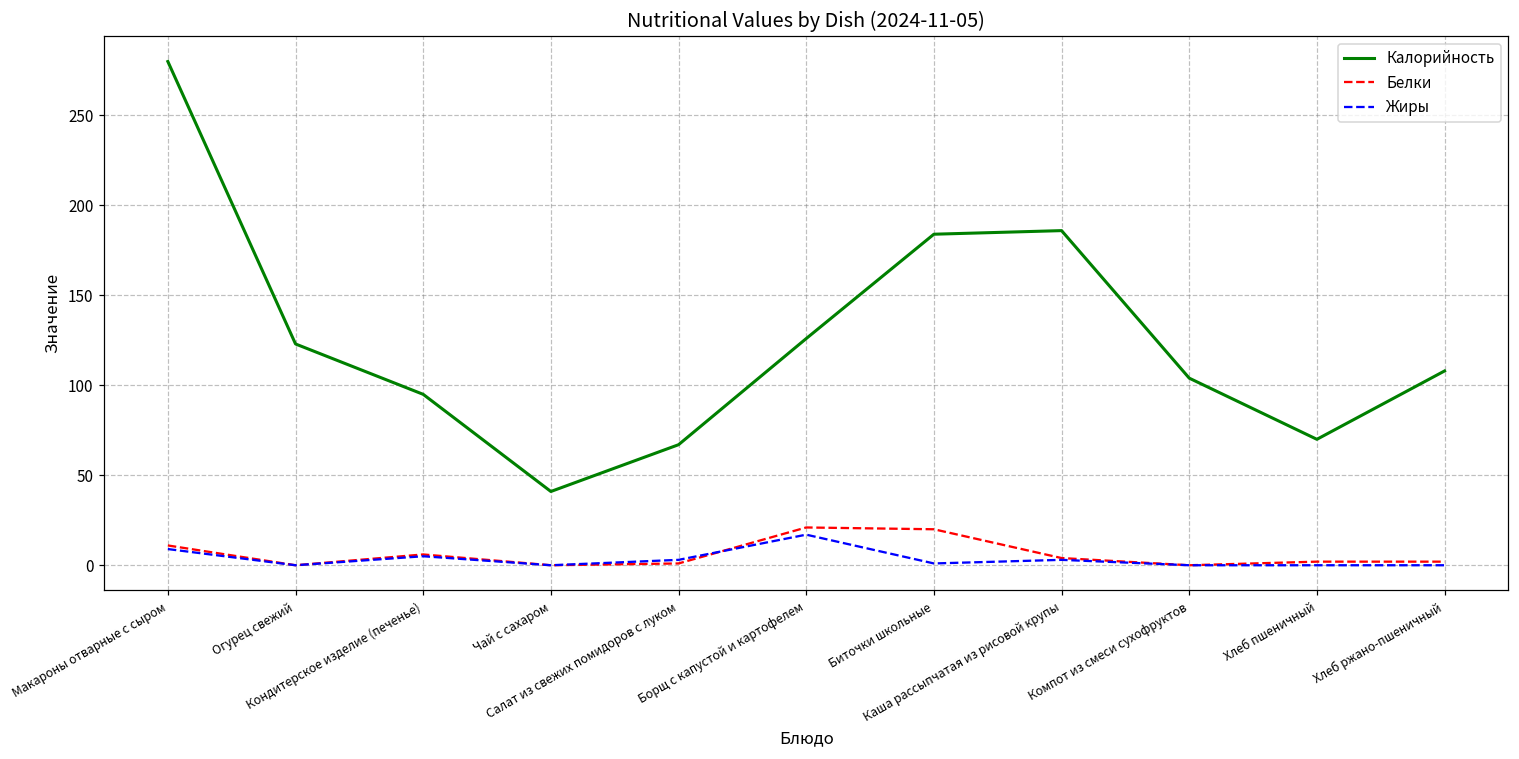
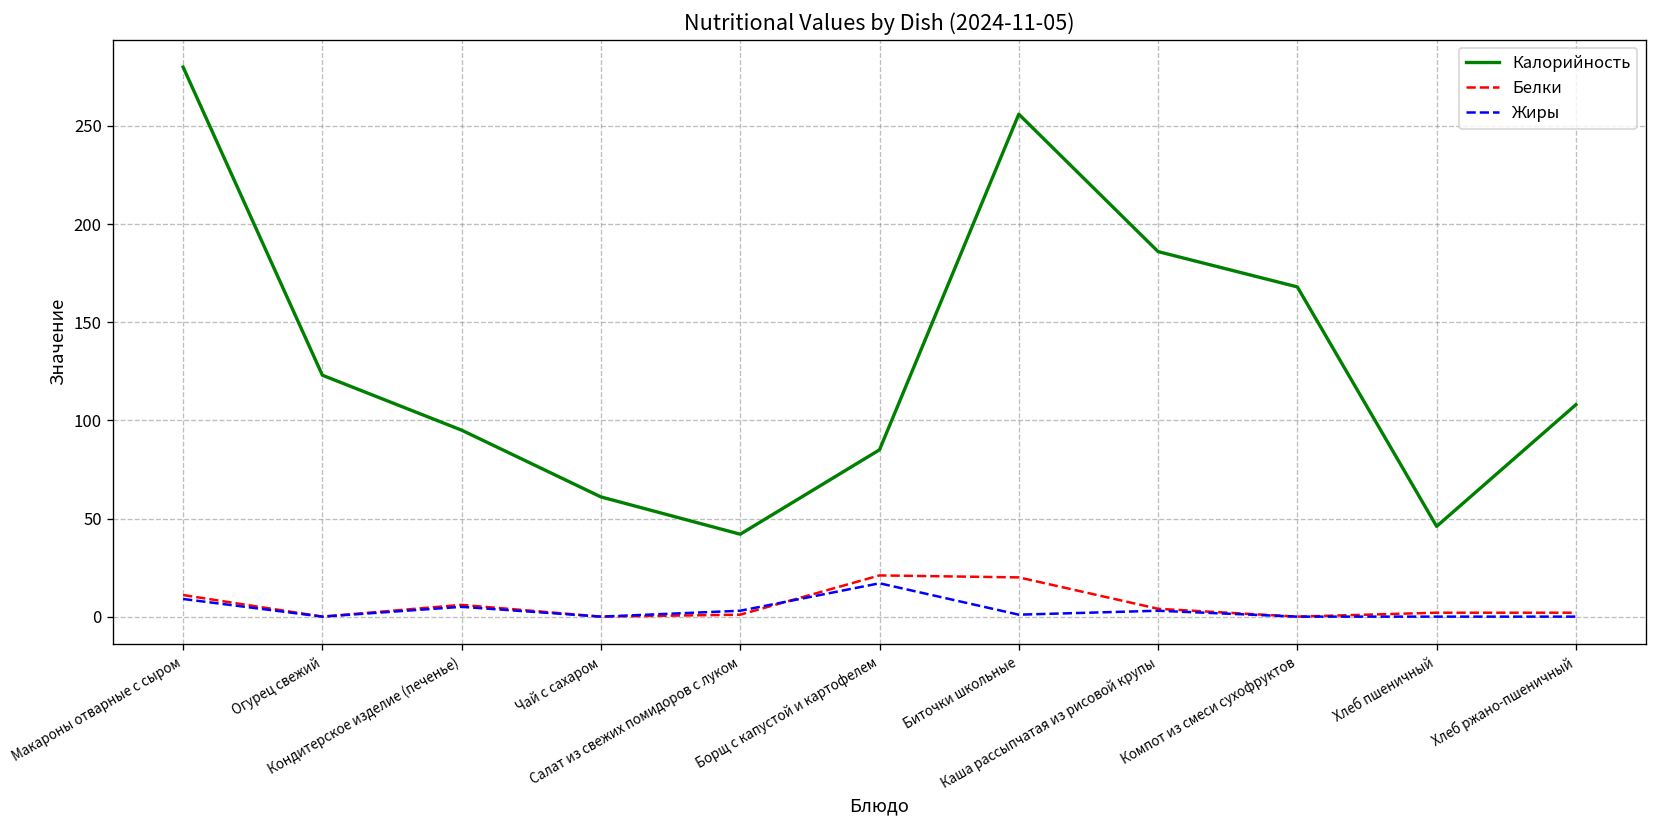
  {
    "Калорийность": {
      "Макароны отварные с сыром": 280,
      "Огурец свежий": 123,
      "Кондитерское изделие (печенье)": 95,
-     "Чай с сахаром": 41,
-     "Салат из свежих помидоров с луком": 67,
-     "Борщ с капустой и картофелем": 126,
-     "Биточки школьные": 184,
+     "Чай с сахаром": 61,
+     "Салат из свежих помидоров с луком": 42,
+     "Борщ с капустой и картофелем": 85,
+     "Биточки школьные": 256,
      "Каша рассыпчатая из рисовой крупы": 186,
-     "Компот из смеси сухофруктов": 104,
-     "Хлеб пшеничный": 70,
+     "Компот из смеси сухофруктов": 168,
+     "Хлеб пшеничный": 46,
      "Хлеб ржано-пшеничный": 108
    },
    "Белки": {
      "Макароны отварные с сыром": 11,
      "Салат из свежих помидоров с луком": 1,
      "Борщ с капустой и картофелем": 21,
      "Биточки школьные": 20,
      "Хлеб пшеничный": 2,
      "Хлеб ржано-пшеничный": 2
    },
    "Жиры": {
      "Макароны отварные с сыром": 9,
      "Салат из свежих помидоров с луком": 3,
      "Борщ с капустой и картофелем": 17,
      "Биточки школьные": 1,
      "Хлеб пшеничный": 0,
      "Хлеб ржано-пшеничный": 0
    }
  }
